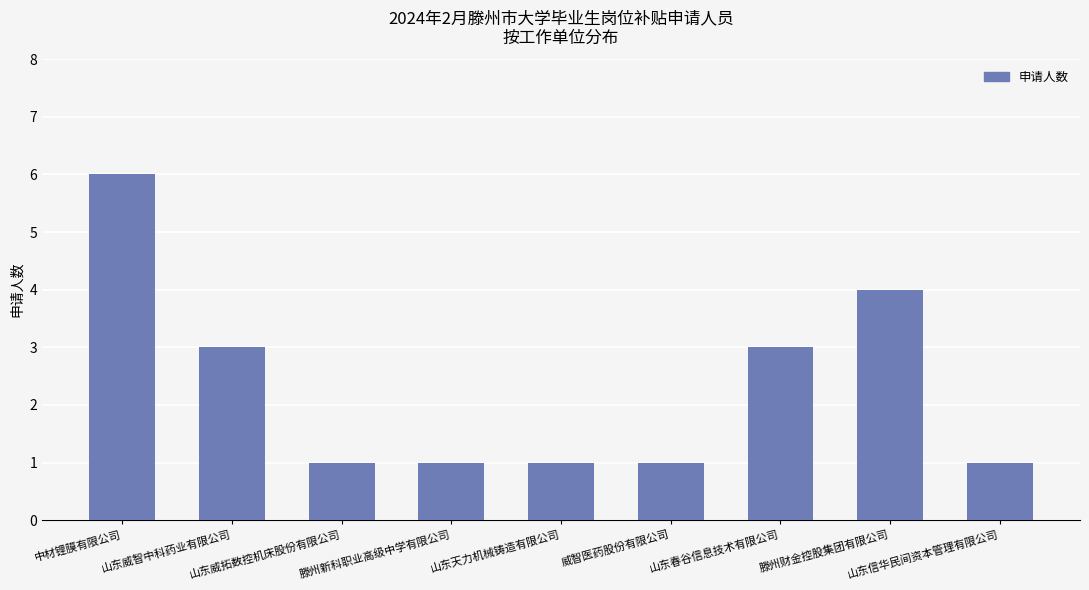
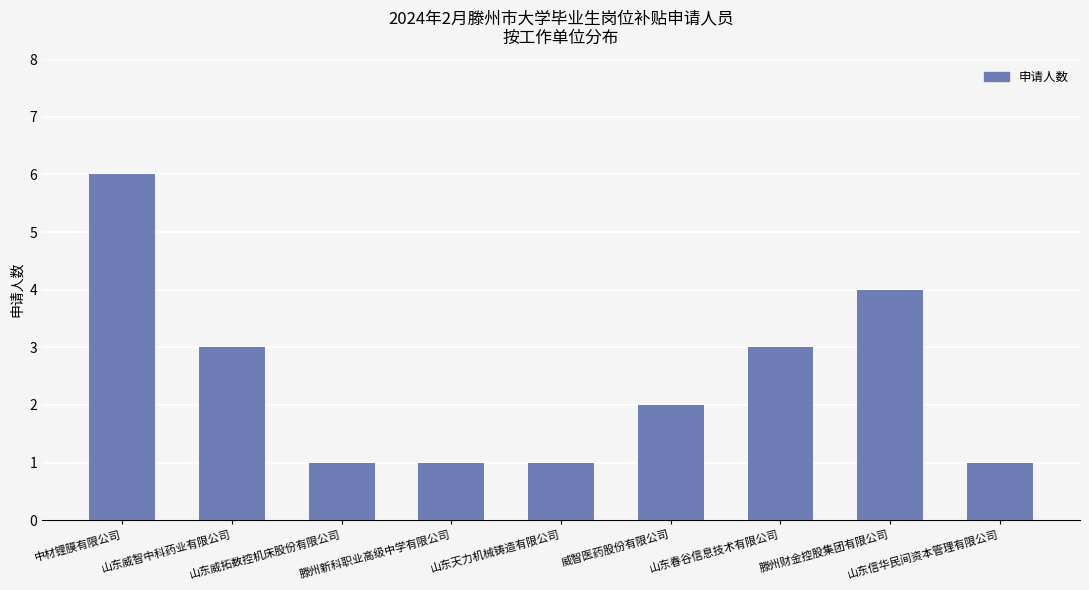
  {
    "中材锂膜有限公司": 6,
    "山东威智中科药业有限公司": 3,
    "山东威拓数控机床股份有限公司": 1,
    "滕州新科职业高级中学有限公司": 1,
    "山东天力机械铸造有限公司": 1,
-   "威智医药股份有限公司": 1,
+   "威智医药股份有限公司": 2,
    "山东春谷信息技术有限公司": 3,
    "滕州财金控股集团有限公司": 4,
    "山东信华民间资本管理有限公司": 1
  }
